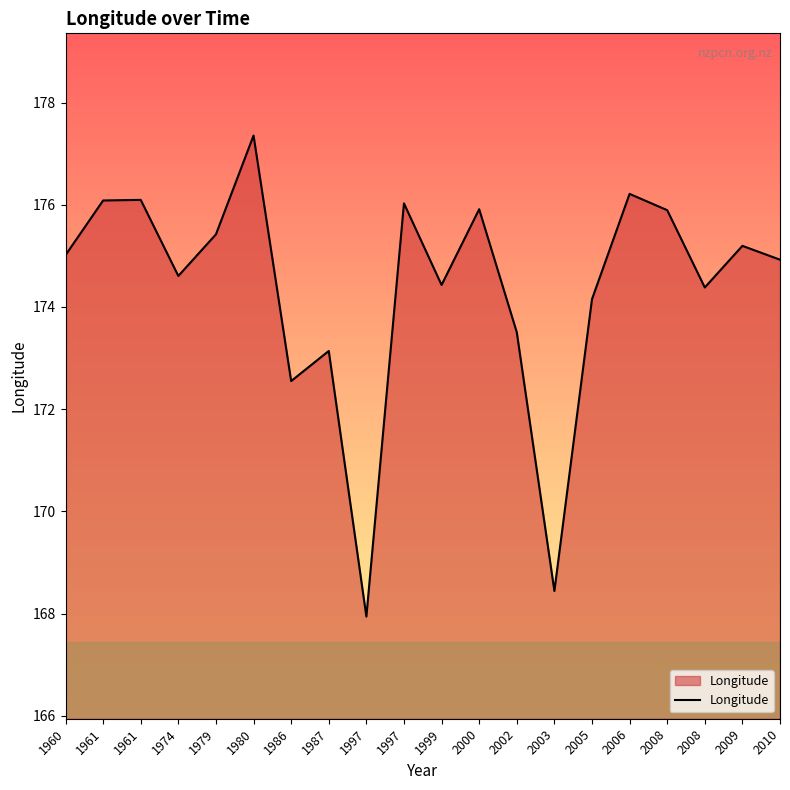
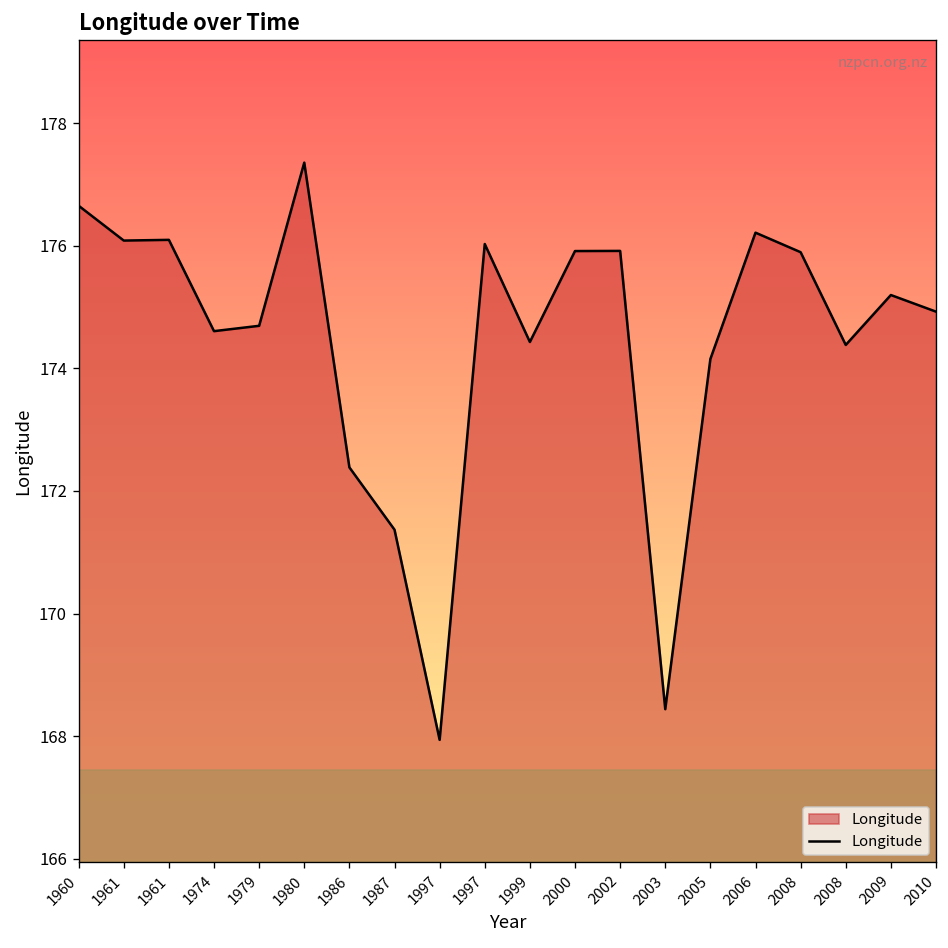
  {
-   "1960": 175.0,
+   "1960": 176.7,
    "1974": 174.6,
-   "1979": 175.4,
+   "1979": 174.7,
    "1980": 177.4,
-   "1986": 172.5,
-   "1987": 173.1,
+   "1986": 172.4,
+   "1987": 171.4,
    "1999": 174.4,
    "2000": 175.9,
-   "2002": 173.5,
+   "2002": 175.9,
    "2003": 168.4,
    "2005": 174.2,
    "2006": 176.2,
    "2009": 175.2,
    "2010": 174.9
  }
